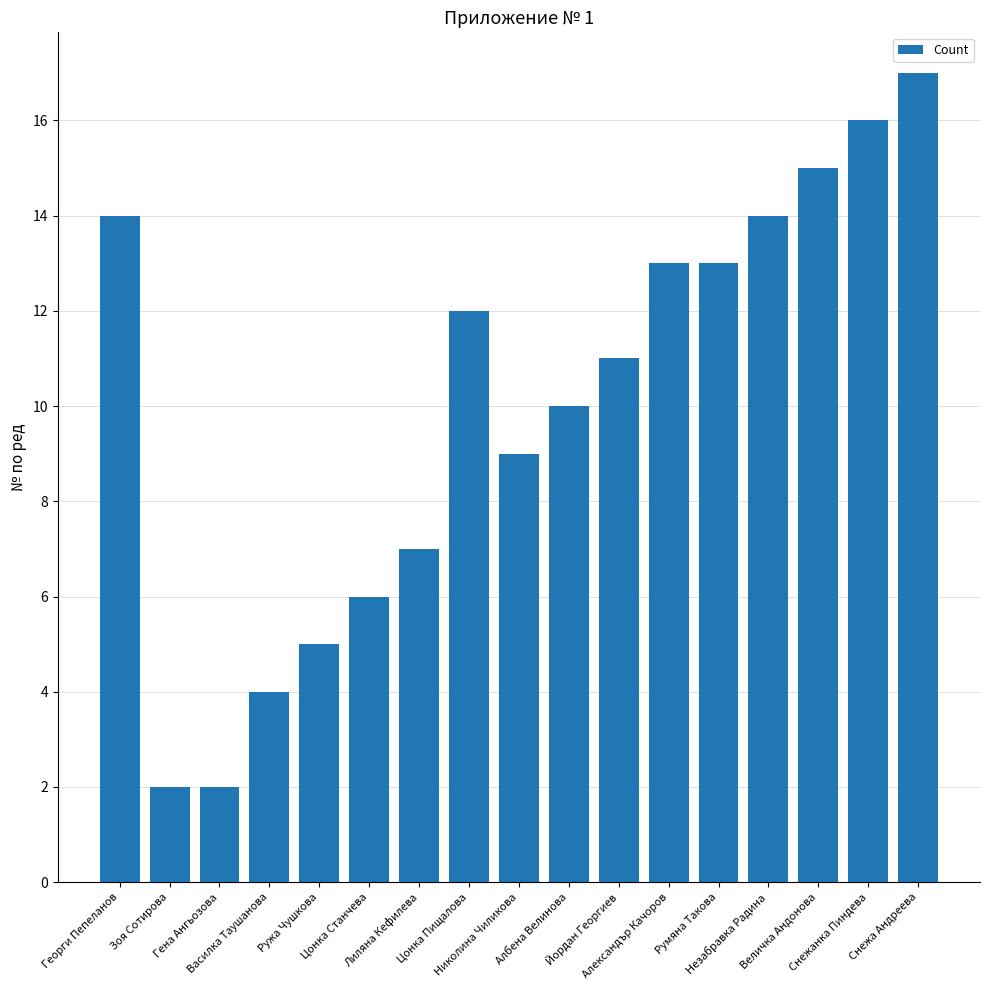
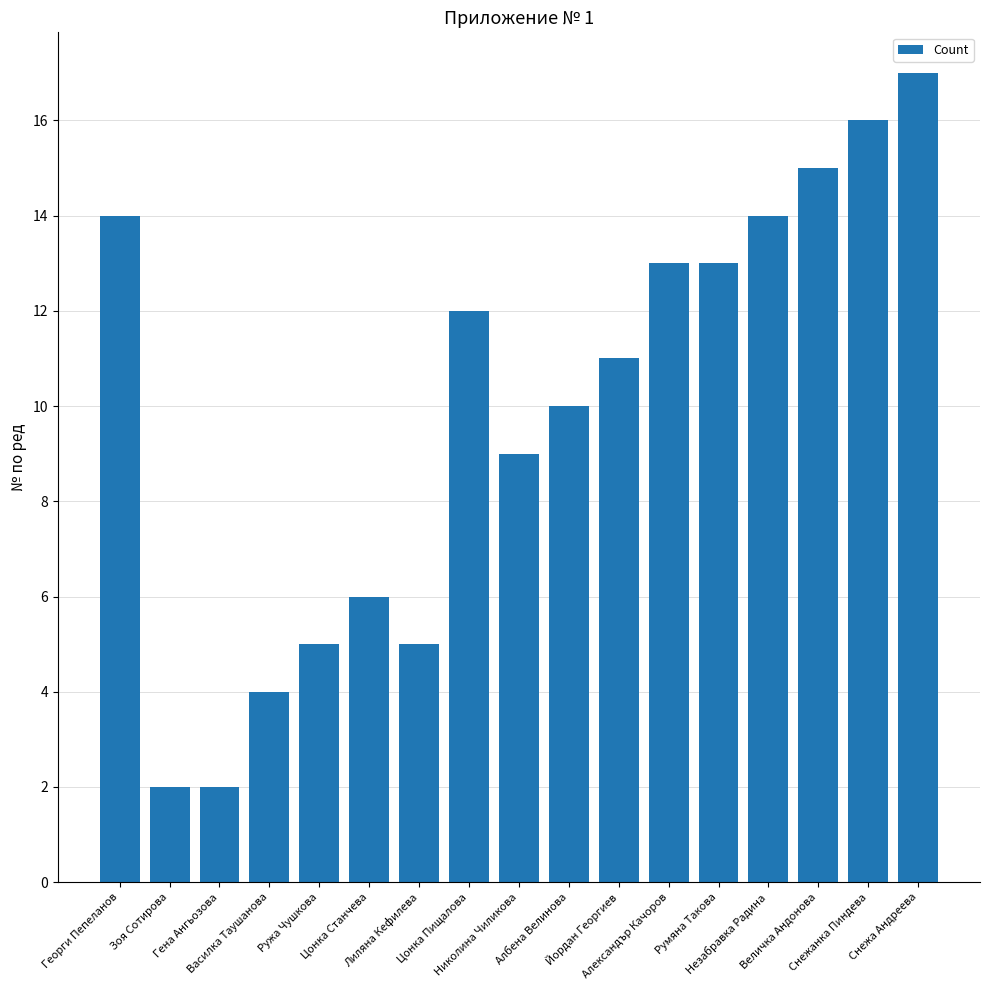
  {
    "Георги Пепеланов": 14,
    "Зоя Сотирова": 2,
    "Гена Ангьозова": 2,
    "Василка Таушанова": 4,
    "Ружа Чушкова": 5,
    "Цонка Станчева": 6,
-   "Лиляна Кефилева": 7,
+   "Лиляна Кефилева": 5,
    "Цонка Пищалова": 12,
    "Николина Чиликова": 9,
    "Албена Велинова": 10,
    "Йордан Георгиев": 11,
    "Александър Качоров": 13,
    "Румяна Такова": 13,
    "Незабравка Радина": 14,
    "Величка Андонова": 15,
    "Снежанка Пиндева": 16,
    "Снежа Андреева": 17
  }
